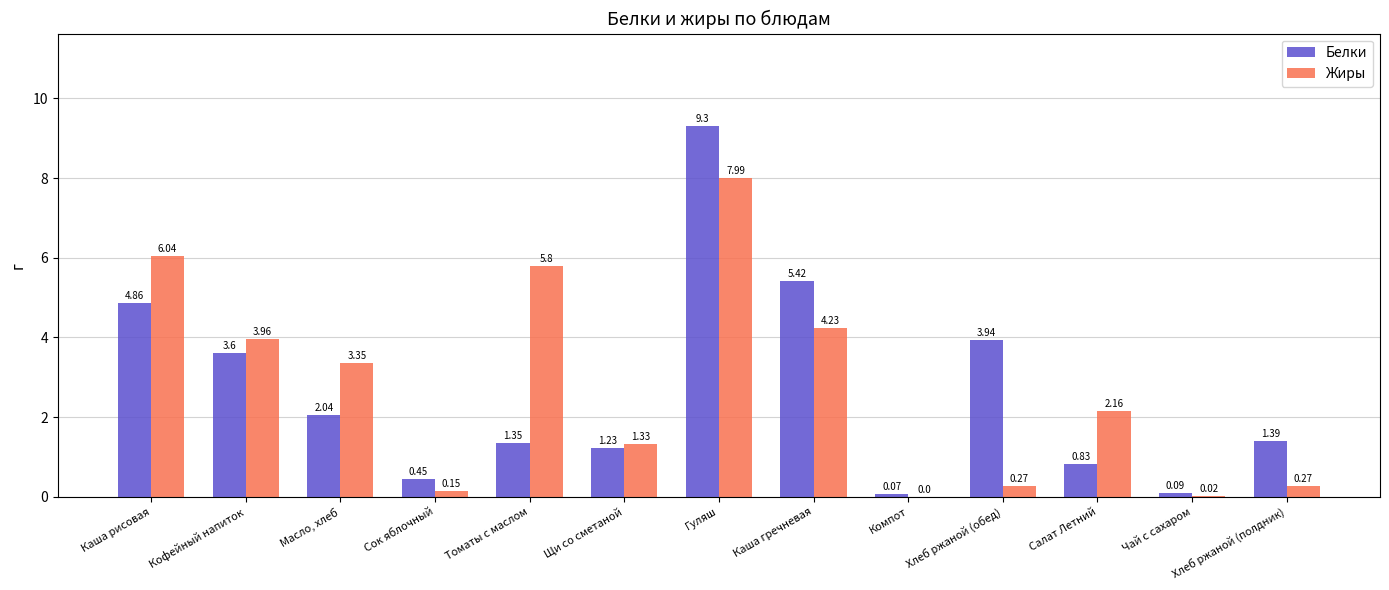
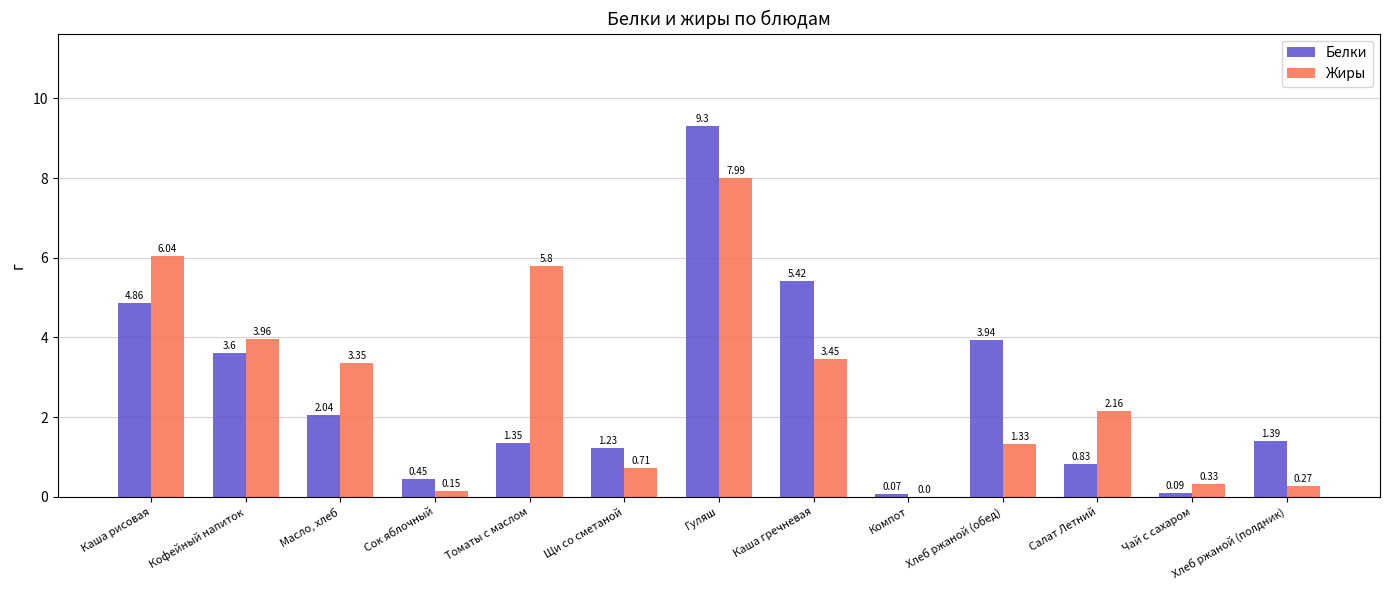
  {
    "Белки": {
      "Каша рисовая": 4.86,
      "Кофейный напиток": 3.6,
      "Масло, хлеб": 2.04,
      "Сок яблочный": 0.45,
      "Томаты с маслом": 1.35,
      "Щи со сметаной": 1.23,
      "Гуляш": 9.3,
      "Каша гречневая": 5.42,
      "Компот": 0.07,
      "Хлеб ржаной (обед)": 3.94,
      "Салат Летний": 0.83,
      "Чай с сахаром": 0.09,
      "Хлеб ржаной (полдник)": 1.39
    },
    "Жиры": {
      "Каша рисовая": 6.04,
      "Кофейный напиток": 3.96,
      "Масло, хлеб": 3.35,
      "Сок яблочный": 0.15,
      "Томаты с маслом": 5.8,
-     "Щи со сметаной": 1.33,
+     "Щи со сметаной": 0.71,
      "Гуляш": 7.99,
-     "Каша гречневая": 4.23,
+     "Каша гречневая": 3.45,
      "Компот": 0.0,
-     "Хлеб ржаной (обед)": 0.27,
+     "Хлеб ржаной (обед)": 1.33,
      "Салат Летний": 2.16,
-     "Чай с сахаром": 0.02,
+     "Чай с сахаром": 0.33,
      "Хлеб ржаной (полдник)": 0.27
    }
  }
